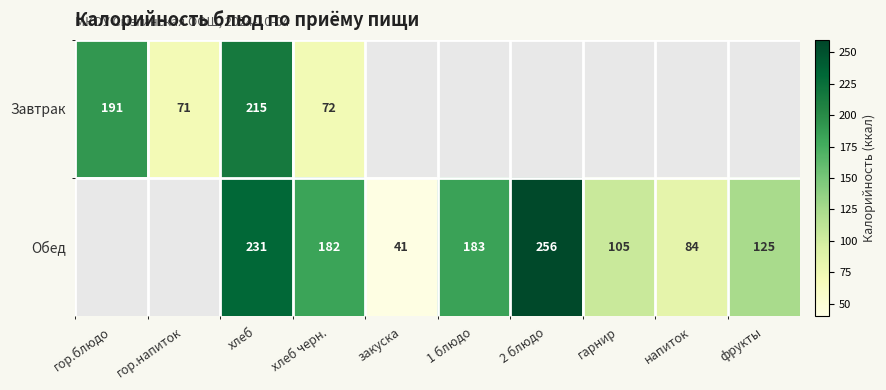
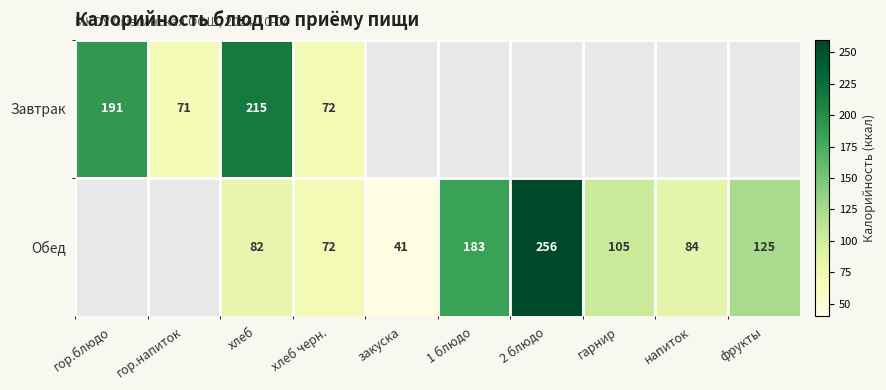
  {
    "Завтрак": {
      "гор.блюдо": 191,
      "гор.напиток": 71,
      "хлеб": 215,
      "хлеб черн.": 72
    },
    "Обед": {
-     "хлеб": 231,
-     "хлеб черн.": 182,
+     "хлеб": 82,
+     "хлеб черн.": 72,
      "закуска": 41,
      "1 блюдо": 183,
      "2 блюдо": 256,
      "гарнир": 105,
      "напиток": 84,
      "фрукты": 125
    }
  }
